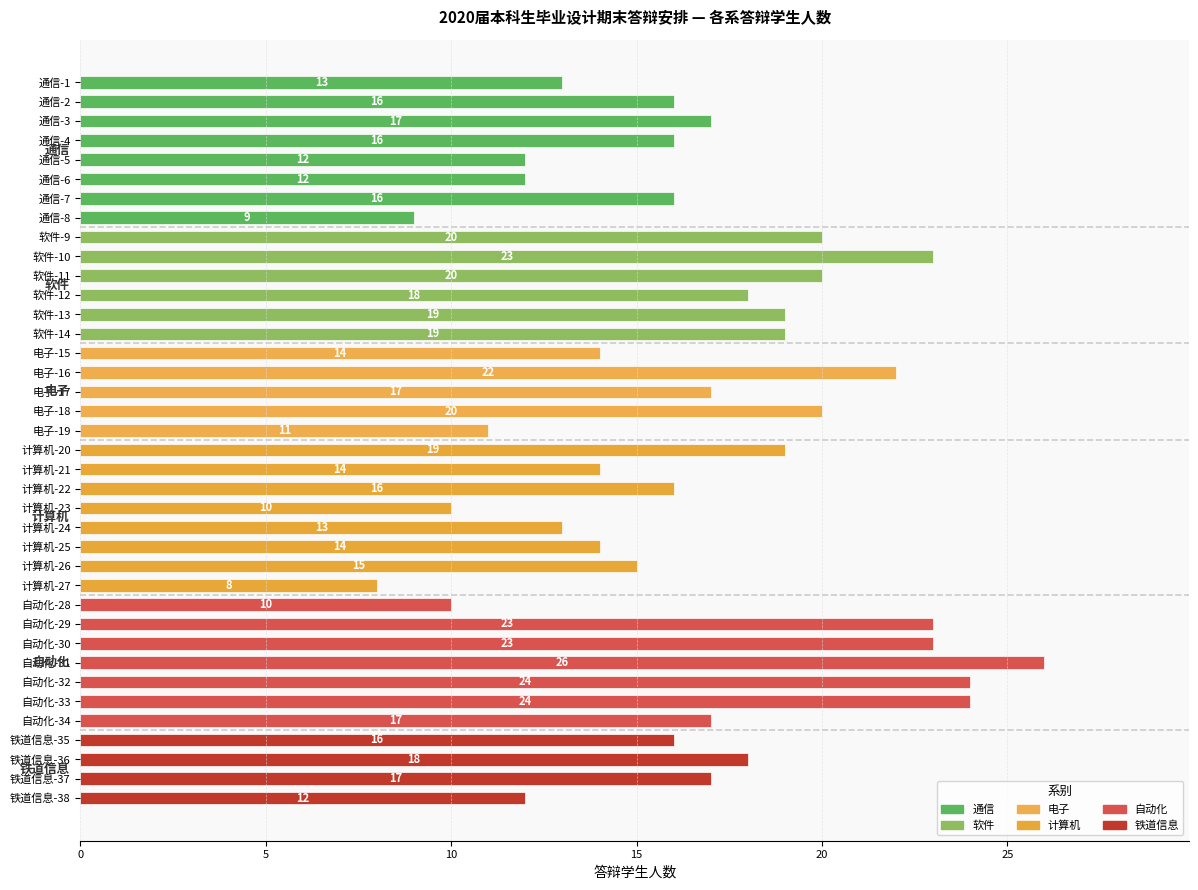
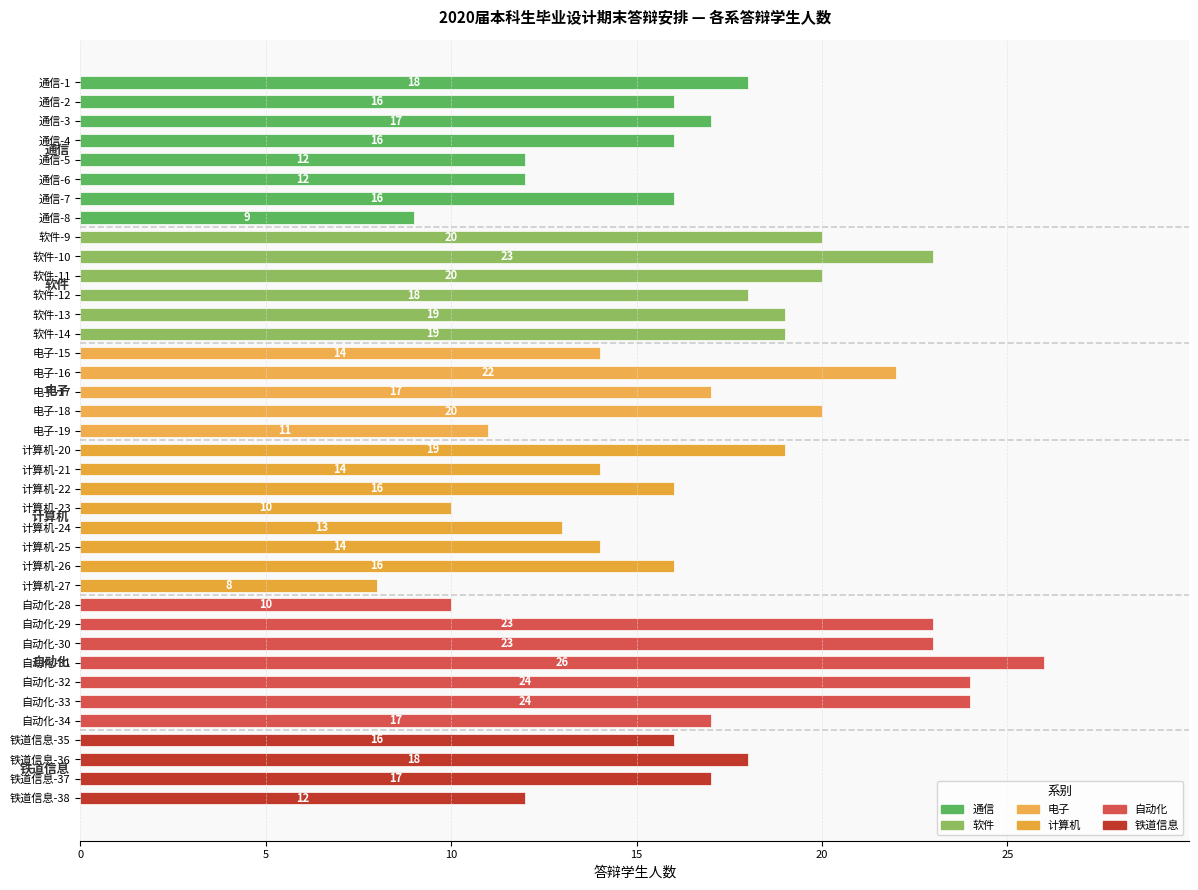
  {
-   "通信-1": 13,
+   "通信-1": 18,
    "通信-2": 16,
    "通信-3": 17,
    "通信-4": 16,
    "通信-5": 12,
    "通信-6": 12,
    "通信-7": 16,
    "通信-8": 9,
    "软件-9": 20,
    "软件-10": 23,
    "软件-11": 20,
    "软件-12": 18,
    "软件-13": 19,
    "软件-14": 19,
    "电子-15": 14,
    "电子-16": 22,
    "电子-17": 17,
    "电子-18": 20,
    "电子-19": 11,
    "计算机-20": 19,
    "计算机-21": 14,
    "计算机-22": 16,
    "计算机-23": 10,
    "计算机-24": 13,
    "计算机-25": 14,
-   "计算机-26": 15,
+   "计算机-26": 16,
    "计算机-27": 8,
    "自动化-28": 10,
    "自动化-29": 23,
    "自动化-30": 23,
    "自动化-31": 26,
    "自动化-32": 24,
    "自动化-33": 24,
    "自动化-34": 17,
    "铁道信息-35": 16,
    "铁道信息-36": 18,
    "铁道信息-37": 17,
    "铁道信息-38": 12
  }
